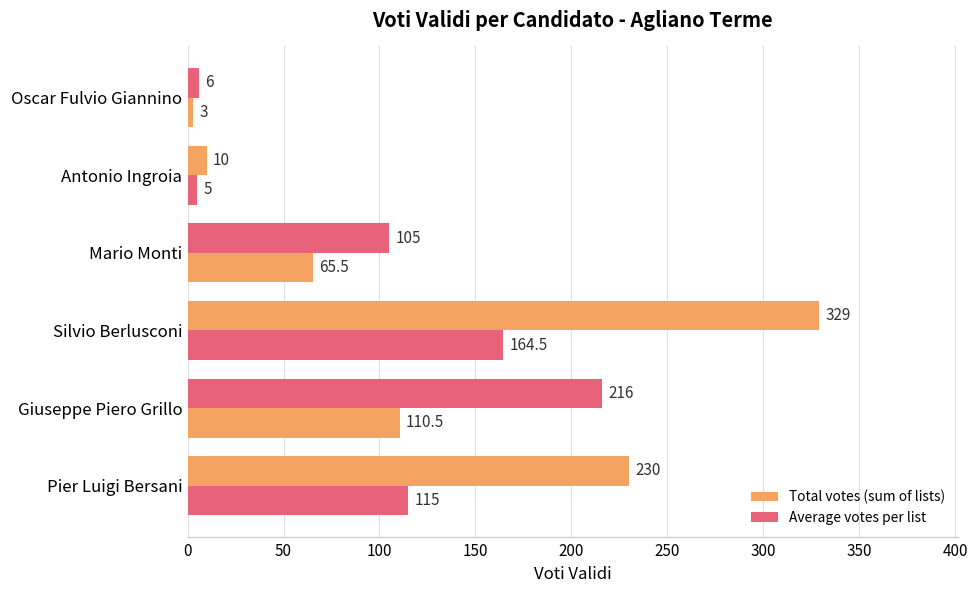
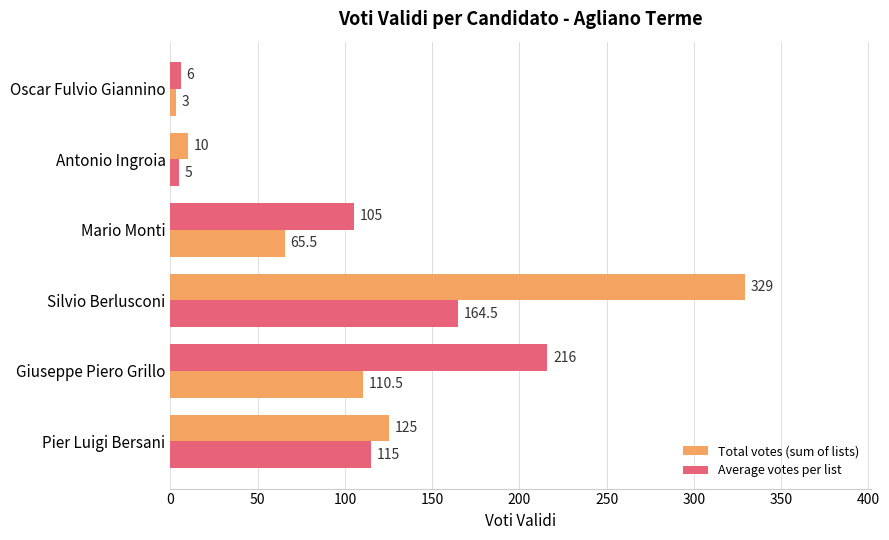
  {
    "Total votes (sum of lists)": {
      "Oscar Fulvio Giannino": 6,
      "Antonio Ingroia": 10,
      "Mario Monti": 105,
      "Silvio Berlusconi": 329,
      "Giuseppe Piero Grillo": 216,
-     "Pier Luigi Bersani": 230
+     "Pier Luigi Bersani": 125
    },
    "Average votes per list": {
      "Oscar Fulvio Giannino": 3,
      "Antonio Ingroia": 5,
      "Mario Monti": 65.5,
      "Silvio Berlusconi": 164.5,
      "Giuseppe Piero Grillo": 110.5,
      "Pier Luigi Bersani": 115
    }
  }
